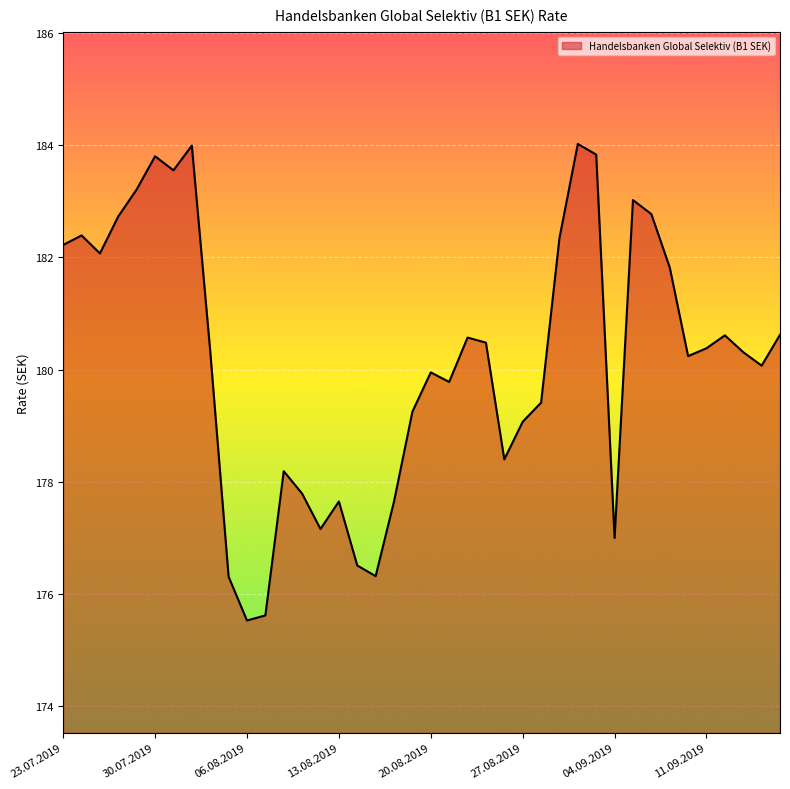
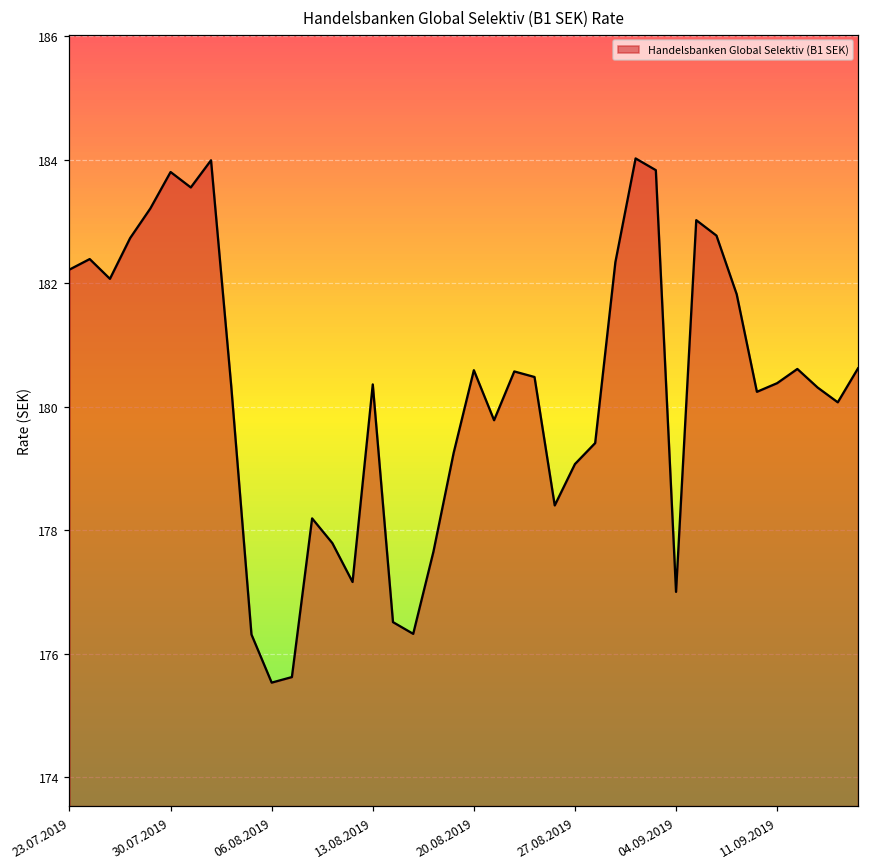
  {
    "23.07.2019": 182.2,
    "30.07.2019": 183.8,
    "06.08.2019": 175.5,
-   "13.08.2019": 177.7,
-   "20.08.2019": 180.0,
+   "13.08.2019": 180.4,
+   "20.08.2019": 180.6,
    "27.08.2019": 179.1,
    "04.09.2019": 177.0,
    "11.09.2019": 180.4
  }
